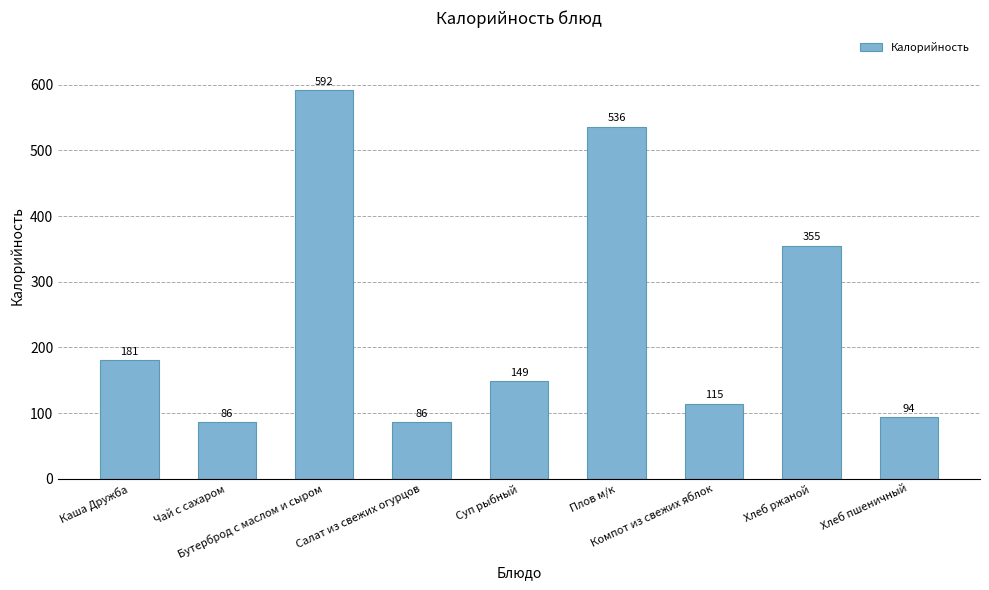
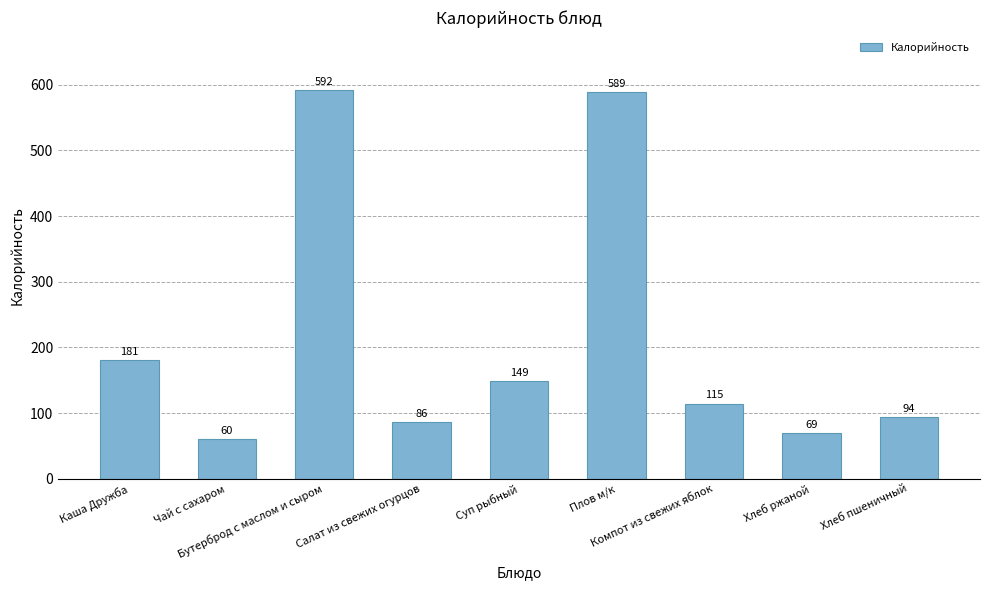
  {
    "Каша Дружба": 181,
-   "Чай с сахаром": 86,
+   "Чай с сахаром": 60,
    "Бутерброд с маслом и сыром": 592,
    "Салат из свежих огурцов": 86,
    "Суп рыбный": 149,
-   "Плов м/к": 536,
+   "Плов м/к": 589,
    "Компот из свежих яблок": 115,
-   "Хлеб ржаной": 355,
+   "Хлеб ржаной": 69,
    "Хлеб пшеничный": 94
  }
